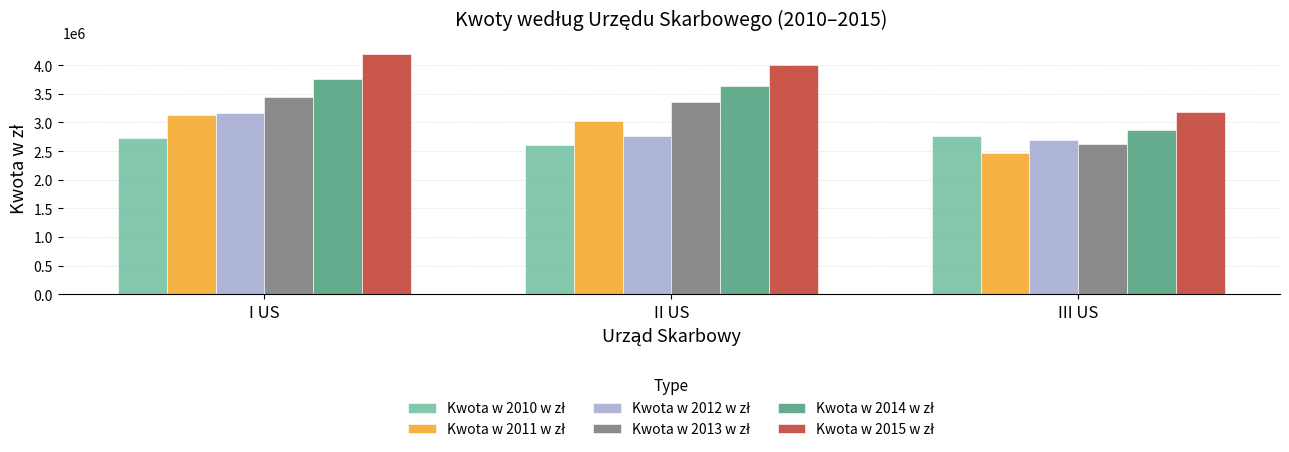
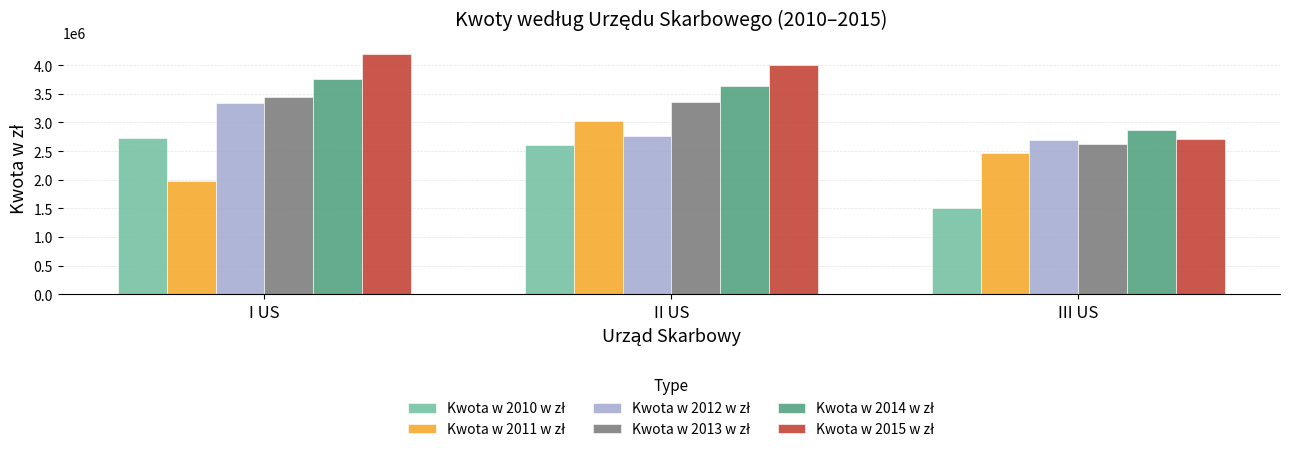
  {
    "Kwota w 2010 w zł": {
      "I US": 2700000,
      "II US": 2600000,
-     "III US": 2800000
+     "III US": 1500000
    },
    "Kwota w 2011 w zł": {
-     "I US": 3100000,
+     "I US": 2000000,
      "II US": 3000000,
      "III US": 2500000
    },
    "Kwota w 2012 w zł": {
-     "I US": 3200000,
+     "I US": 3300000,
      "II US": 2800000,
      "III US": 2700000
    },
    "Kwota w 2015 w zł": {
      "I US": 4200000,
      "II US": 4000000,
-     "III US": 3200000
+     "III US": 2700000
    }
  }
